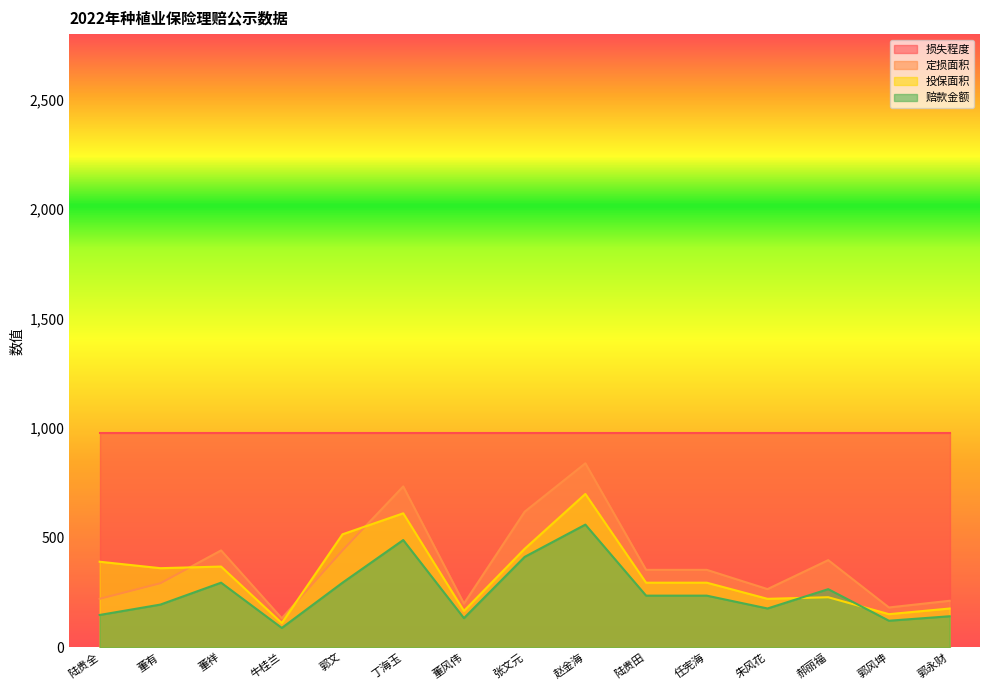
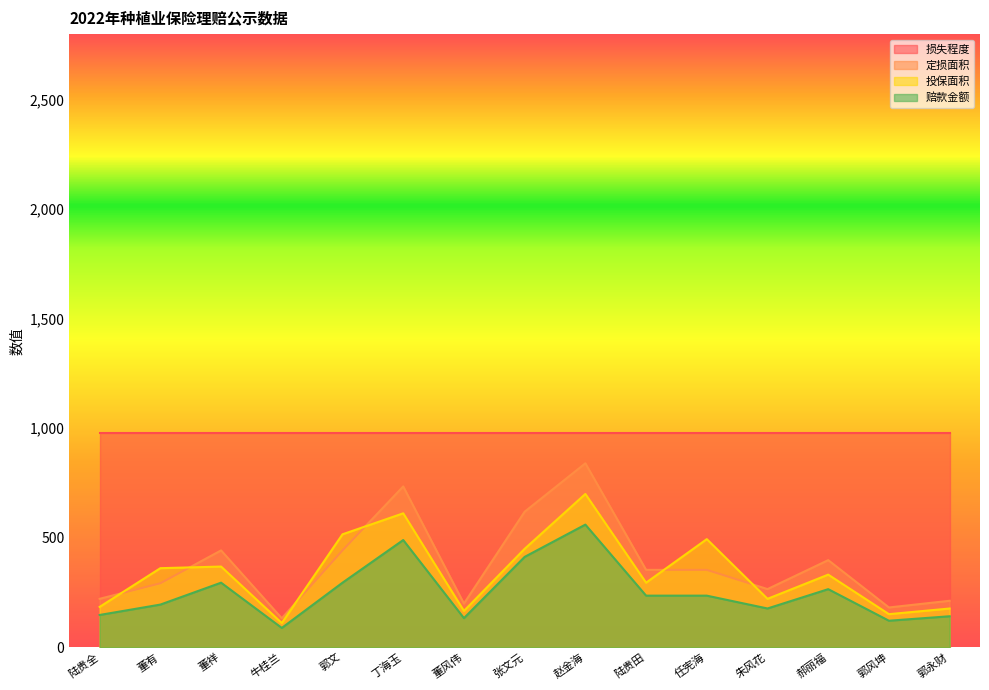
  {
    "投保面积": {
-     "陆贵全": 390,
+     "陆贵全": 180,
      "董有": 360,
      "董祥": 370,
      "牛桂兰": 110,
      "郭文": 520,
      "丁海玉": 610,
      "董风伟": 170,
      "张文元": 450,
      "赵金海": 700,
      "陆贵田": 290,
-     "任宪海": 290,
+     "任宪海": 490,
      "朱风花": 220,
-     "郝丽福": 230,
+     "郝丽福": 330,
      "郭风坤": 150,
      "郭永财": 180
    },
    "赔款金额": {
      "陆贵全": 150,
      "董有": 190,
      "董祥": 290,
      "牛桂兰": 90,
      "郭文": 290,
      "丁海玉": 490,
      "董风伟": 130,
      "张文元": 410,
      "赵金海": 560,
      "陆贵田": 240,
      "任宪海": 240,
      "朱风花": 180,
      "郝丽福": 270,
      "郭风坤": 120,
      "郭永财": 140
    }
  }
